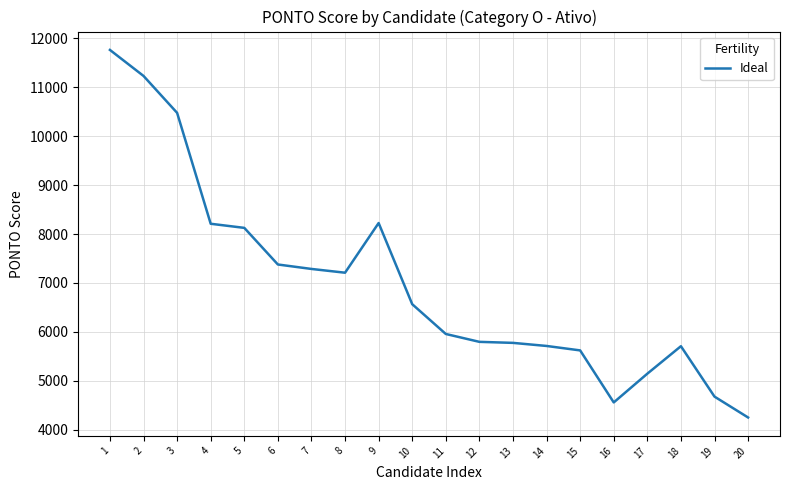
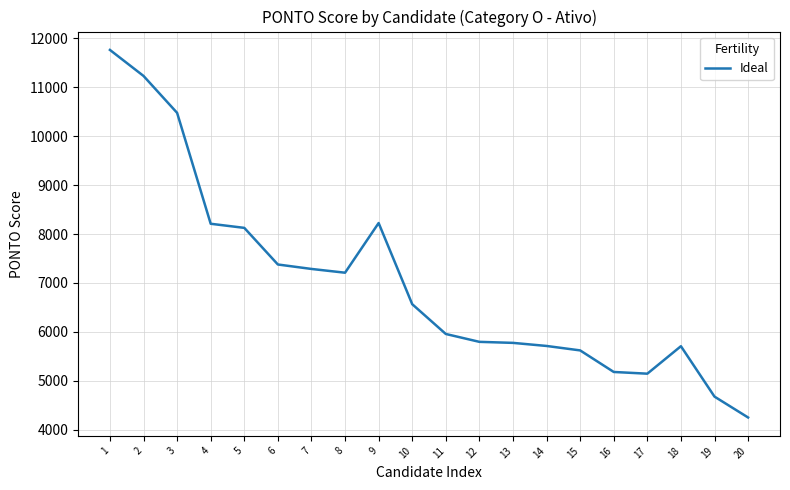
  {
    "1": 11800,
    "2": 11200,
    "3": 10500,
    "4": 8200,
    "5": 8100,
    "6": 7400,
    "7": 7300,
    "8": 7200,
    "9": 8200,
    "10": 6600,
    "11": 6000,
    "12": 5800,
    "13": 5800,
    "14": 5700,
    "15": 5600,
-   "16": 4600,
+   "16": 5200,
    "17": 5100,
    "18": 5700,
    "19": 4700,
    "20": 4200
  }
